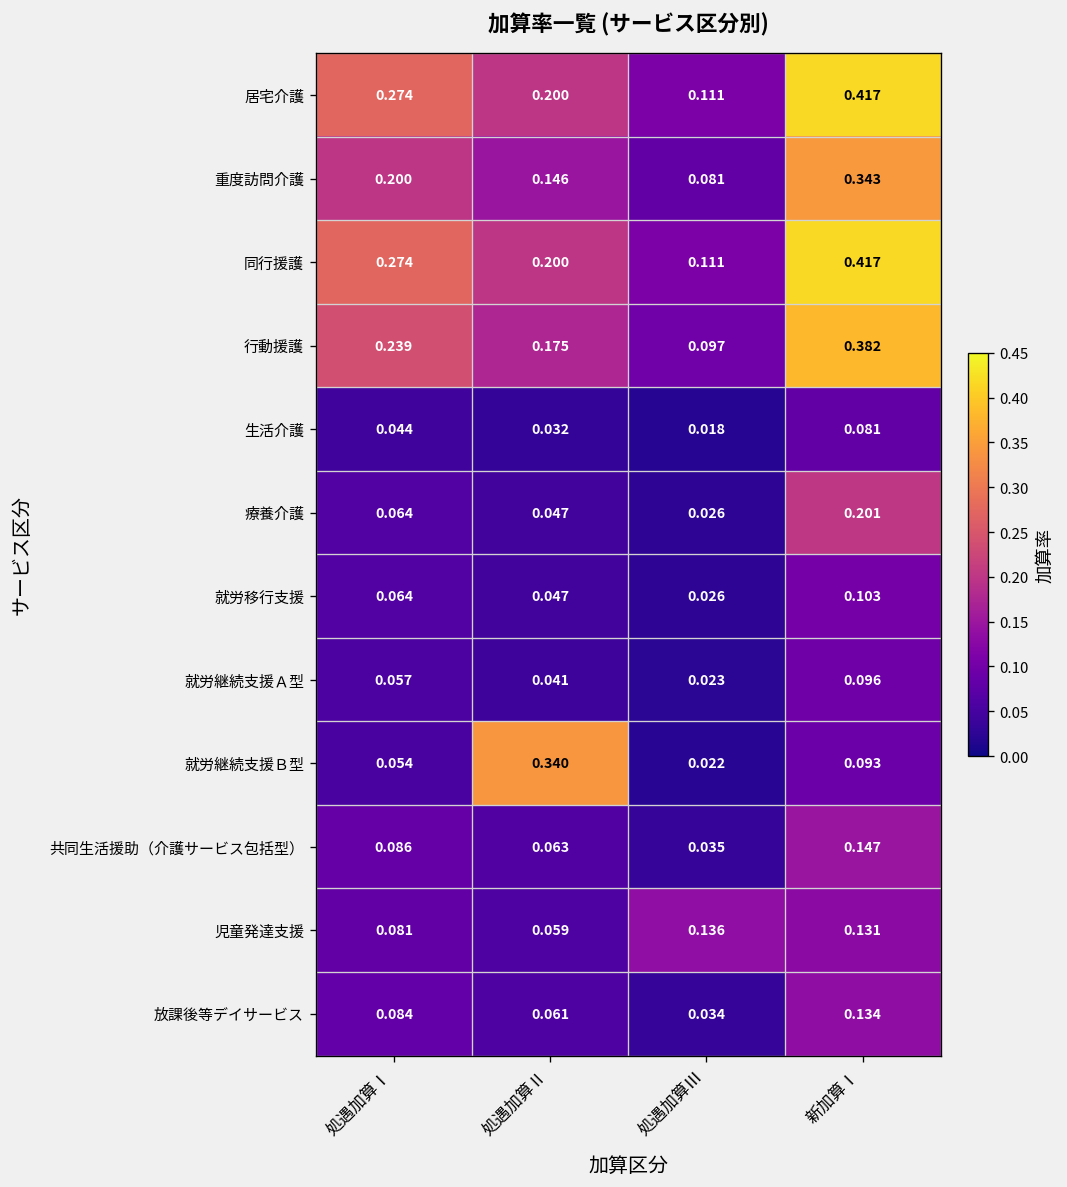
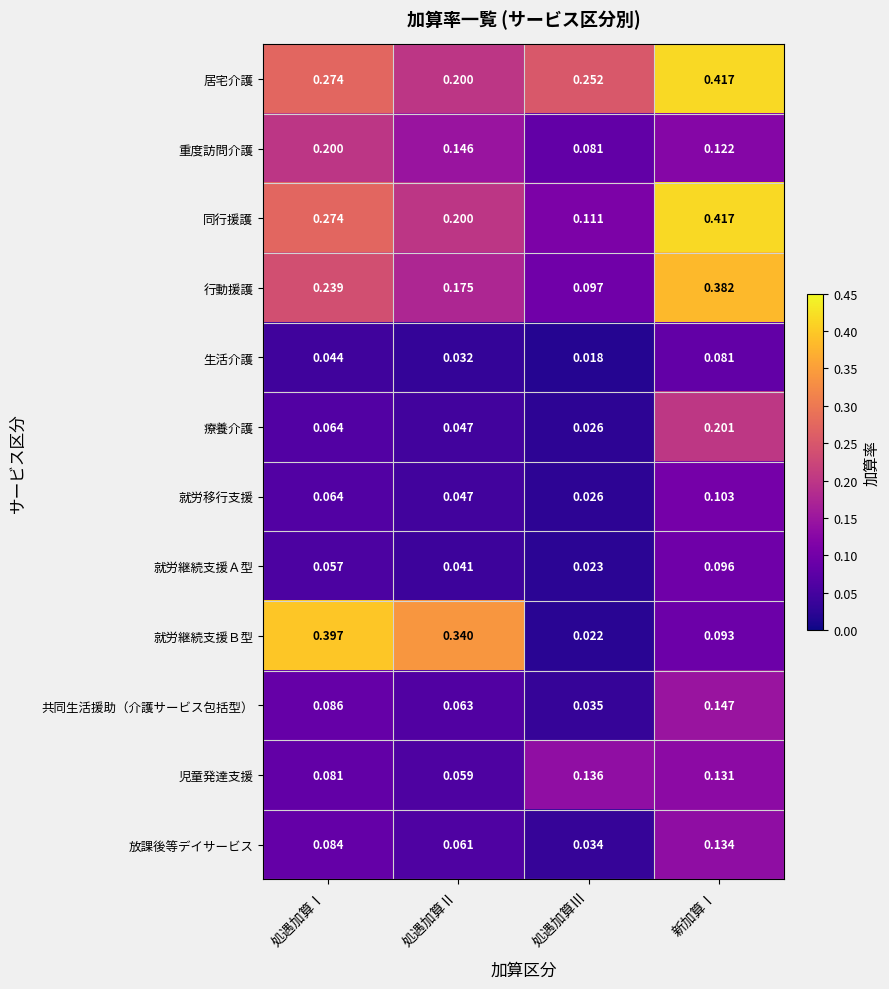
  {
    "居宅介護": {
      "処遇加算Ⅰ": 0.274,
      "処遇加算Ⅱ": 0.200,
-     "処遇加算Ⅲ": 0.111,
+     "処遇加算Ⅲ": 0.252,
      "新加算Ⅰ": 0.417
    },
    "重度訪問介護": {
      "処遇加算Ⅰ": 0.200,
      "処遇加算Ⅱ": 0.146,
      "処遇加算Ⅲ": 0.081,
-     "新加算Ⅰ": 0.343
+     "新加算Ⅰ": 0.122
    },
    "同行援護": {
      "処遇加算Ⅰ": 0.274,
      "処遇加算Ⅱ": 0.200,
      "処遇加算Ⅲ": 0.111,
      "新加算Ⅰ": 0.417
    },
    "行動援護": {
      "処遇加算Ⅰ": 0.239,
      "処遇加算Ⅱ": 0.175,
      "処遇加算Ⅲ": 0.097,
      "新加算Ⅰ": 0.382
    },
    "生活介護": {
      "処遇加算Ⅰ": 0.044,
      "処遇加算Ⅱ": 0.032,
      "処遇加算Ⅲ": 0.018,
      "新加算Ⅰ": 0.081
    },
    "療養介護": {
      "処遇加算Ⅰ": 0.064,
      "処遇加算Ⅱ": 0.047,
      "処遇加算Ⅲ": 0.026,
      "新加算Ⅰ": 0.201
    },
    "就労移行支援": {
      "処遇加算Ⅰ": 0.064,
      "処遇加算Ⅱ": 0.047,
      "処遇加算Ⅲ": 0.026,
      "新加算Ⅰ": 0.103
    },
    "就労継続支援Ａ型": {
      "処遇加算Ⅰ": 0.057,
      "処遇加算Ⅱ": 0.041,
      "処遇加算Ⅲ": 0.023,
      "新加算Ⅰ": 0.096
    },
    "就労継続支援Ｂ型": {
-     "処遇加算Ⅰ": 0.054,
+     "処遇加算Ⅰ": 0.397,
      "処遇加算Ⅱ": 0.340,
      "処遇加算Ⅲ": 0.022,
      "新加算Ⅰ": 0.093
    },
    "共同生活援助（介護サービス包括型）": {
      "処遇加算Ⅰ": 0.086,
      "処遇加算Ⅱ": 0.063,
      "処遇加算Ⅲ": 0.035,
      "新加算Ⅰ": 0.147
    },
    "児童発達支援": {
      "処遇加算Ⅰ": 0.081,
      "処遇加算Ⅱ": 0.059,
      "処遇加算Ⅲ": 0.136,
      "新加算Ⅰ": 0.131
    },
    "放課後等デイサービス": {
      "処遇加算Ⅰ": 0.084,
      "処遇加算Ⅱ": 0.061,
      "処遇加算Ⅲ": 0.034,
      "新加算Ⅰ": 0.134
    }
  }
